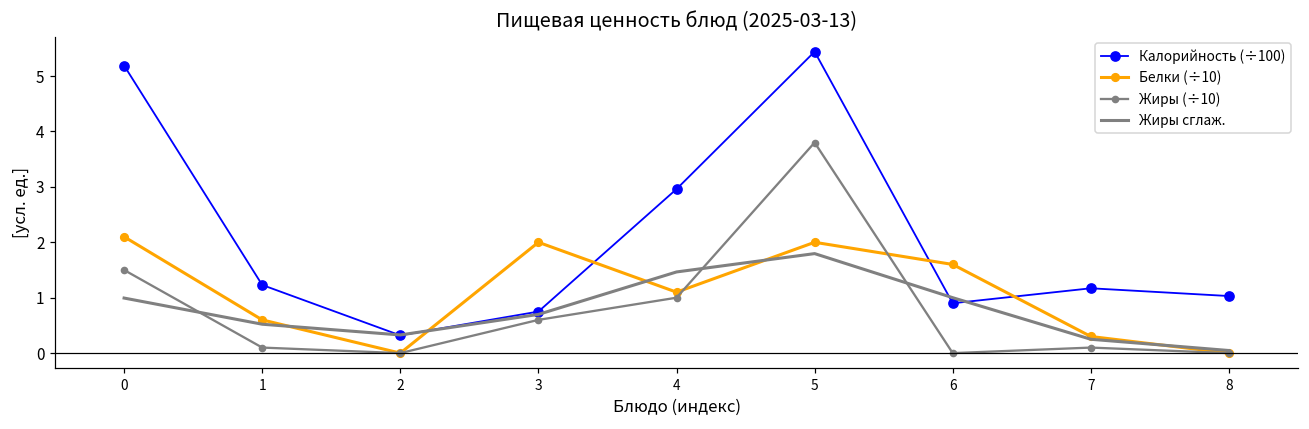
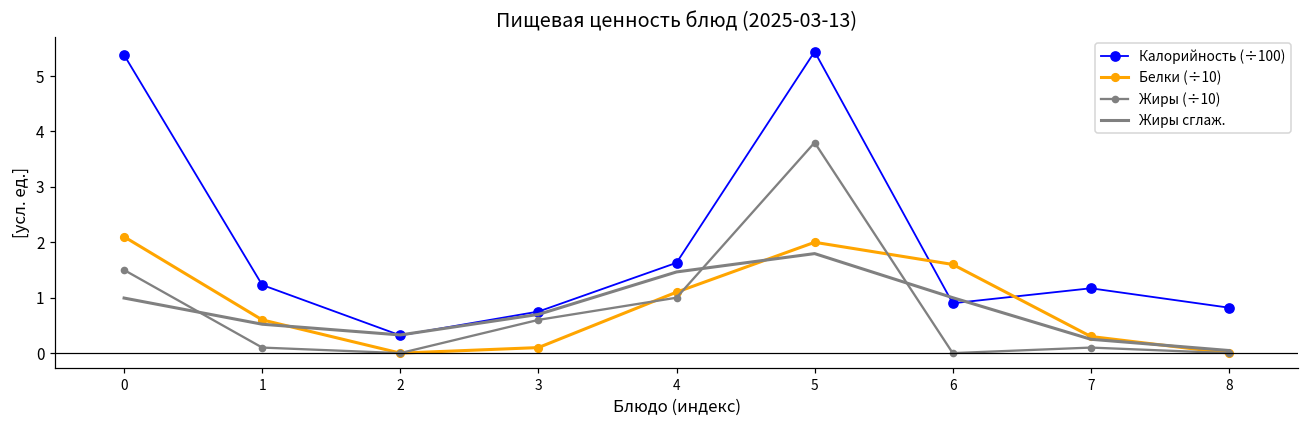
  {
    "Калорийность (÷100)": {
-     "0": 5.2,
+     "0": 5.4,
      "1": 1.2,
      "3": 0.8,
-     "4": 3.0,
+     "4": 1.6,
      "5": 5.4,
      "6": 0.9,
      "7": 1.2,
-     "8": 1.0
+     "8": 0.8
    },
    "Белки (÷10)": {
      "0": 2.1,
      "1": 0.6,
-     "3": 2.0,
+     "3": 0.1,
      "4": 1.1,
      "5": 2.0,
      "6": 1.6
    }
  }
